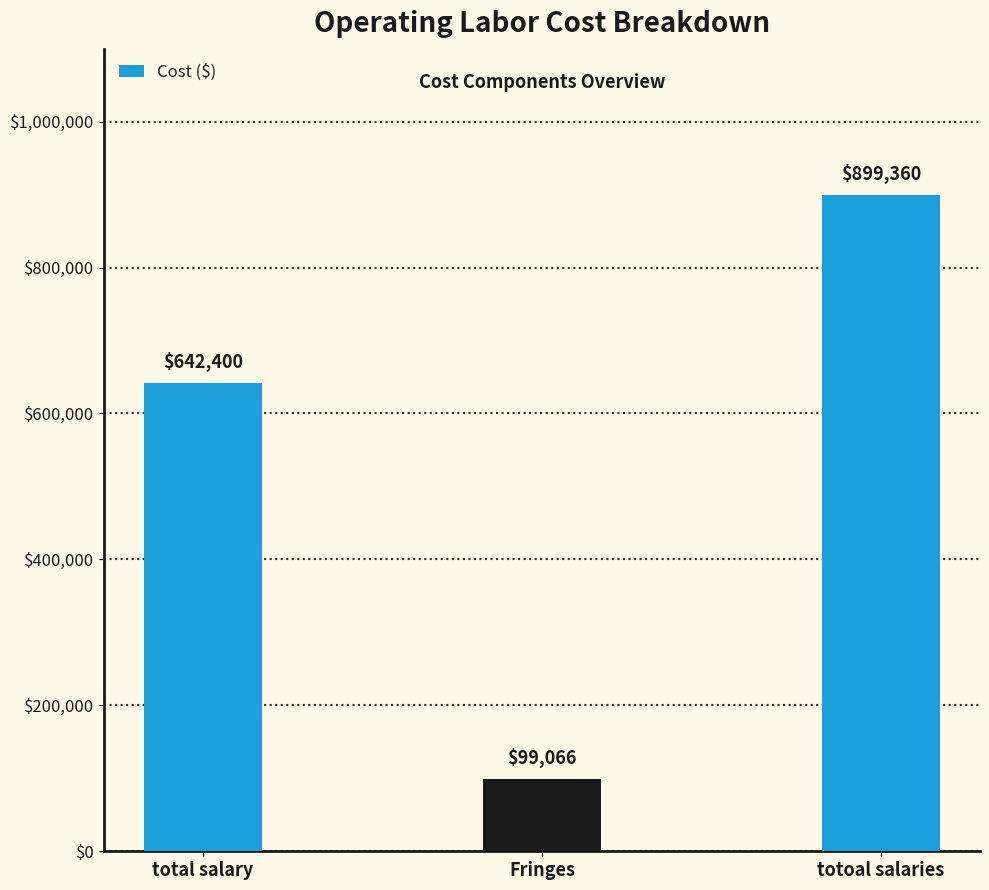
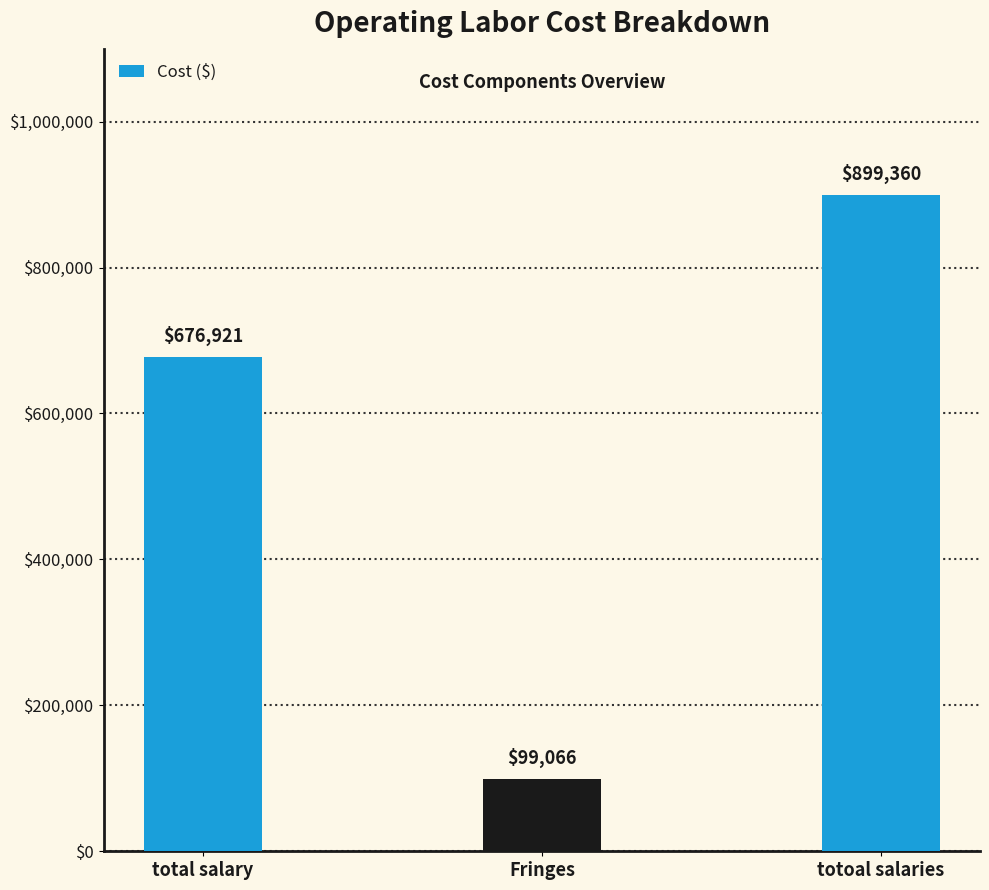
  {
-   "total salary": "$642,400",
+   "total salary": "$676,921",
    "Fringes": "$99,066",
    "totoal salaries": "$899,360"
  }
